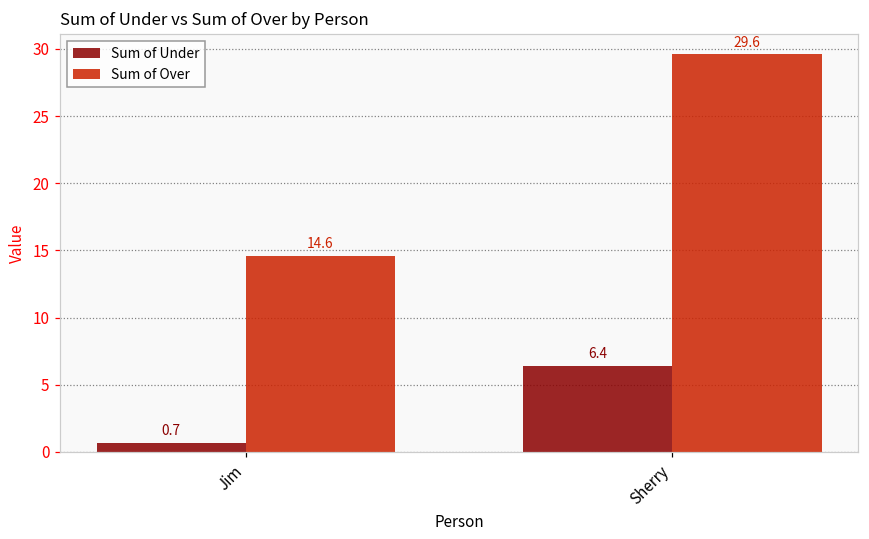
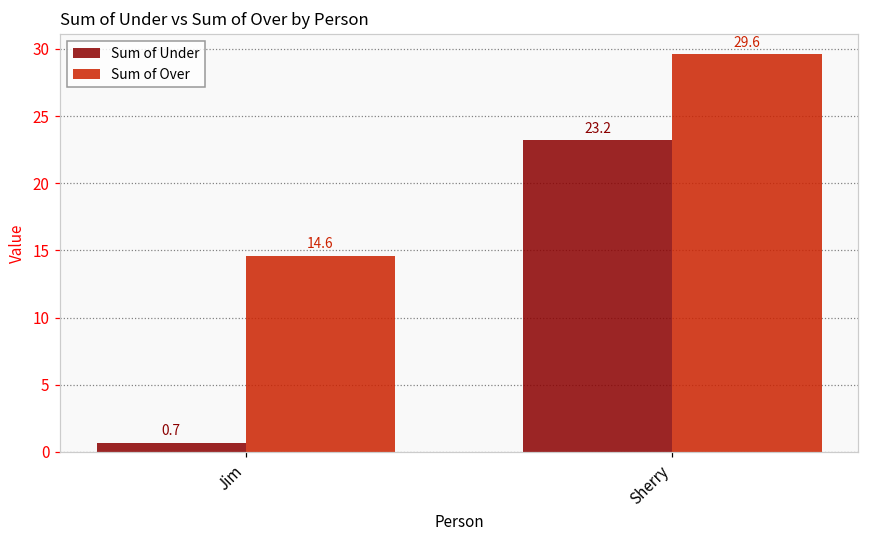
  {
    "Sum of Under": {
      "Jim": 0.7,
-     "Sherry": 6.4
+     "Sherry": 23.2
    },
    "Sum of Over": {
      "Jim": 14.6,
      "Sherry": 29.6
    }
  }
